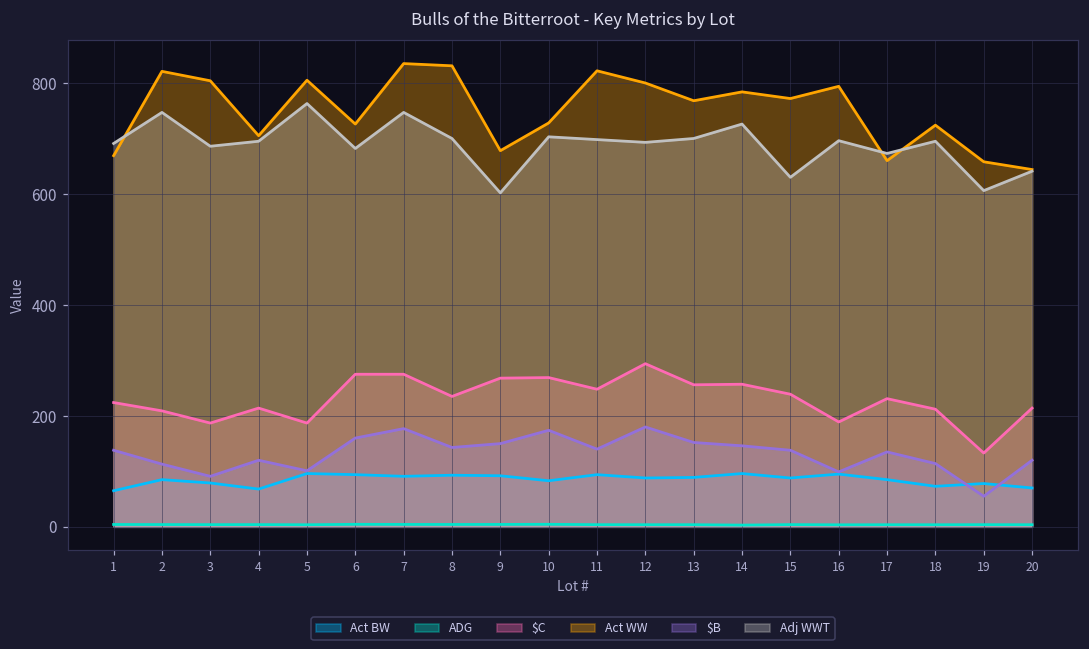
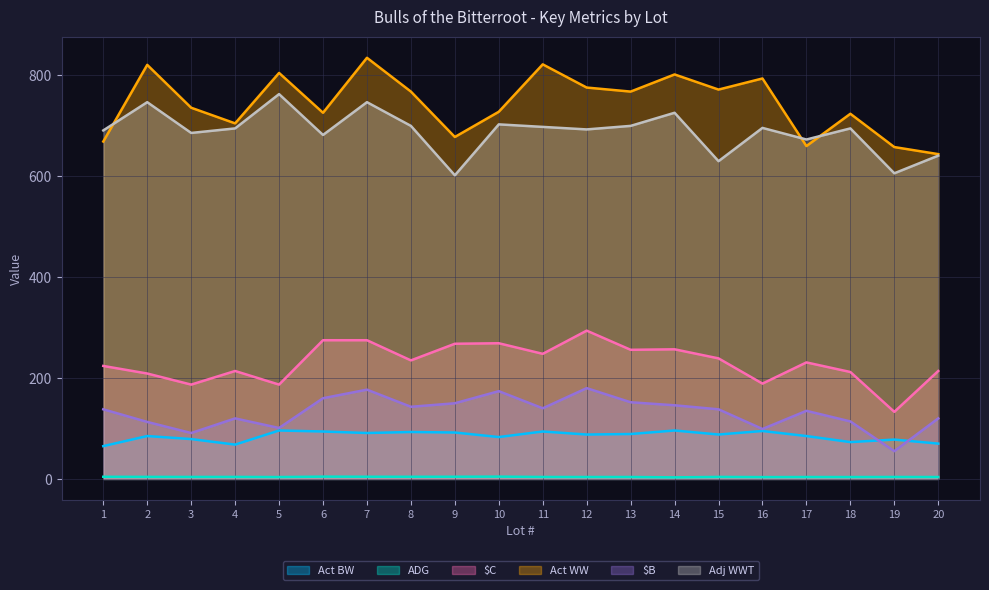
  {
    "Act WW": {
      "1": 670,
      "2": 820,
-     "3": 800,
+     "3": 740,
      "4": 710,
      "5": 810,
      "6": 730,
      "7": 840,
-     "8": 830,
+     "8": 770,
      "9": 680,
      "10": 730,
      "11": 820,
-     "12": 800,
+     "12": 780,
      "13": 770,
-     "14": 780,
+     "14": 800,
      "15": 770,
      "16": 790,
      "17": 660,
      "18": 720,
      "19": 660
    }
  }
